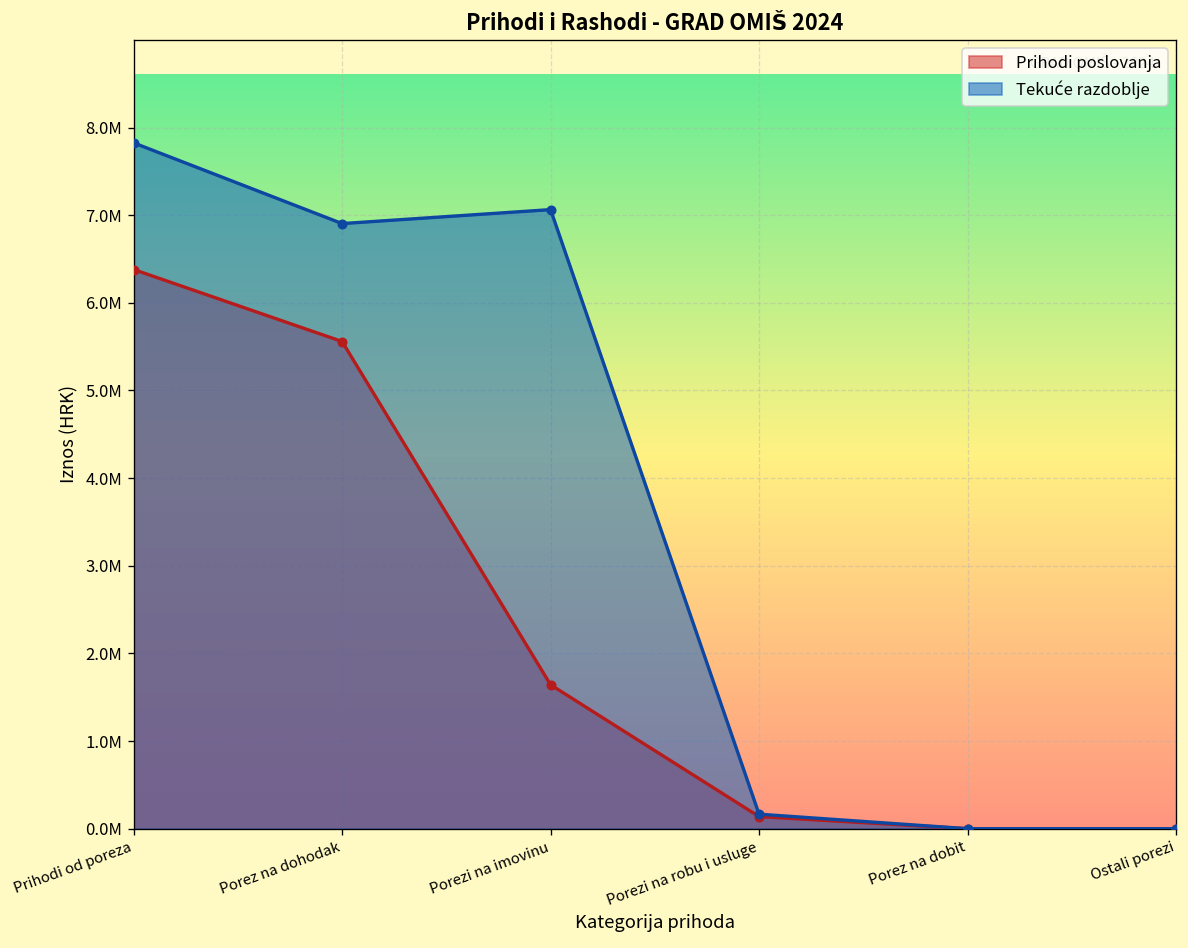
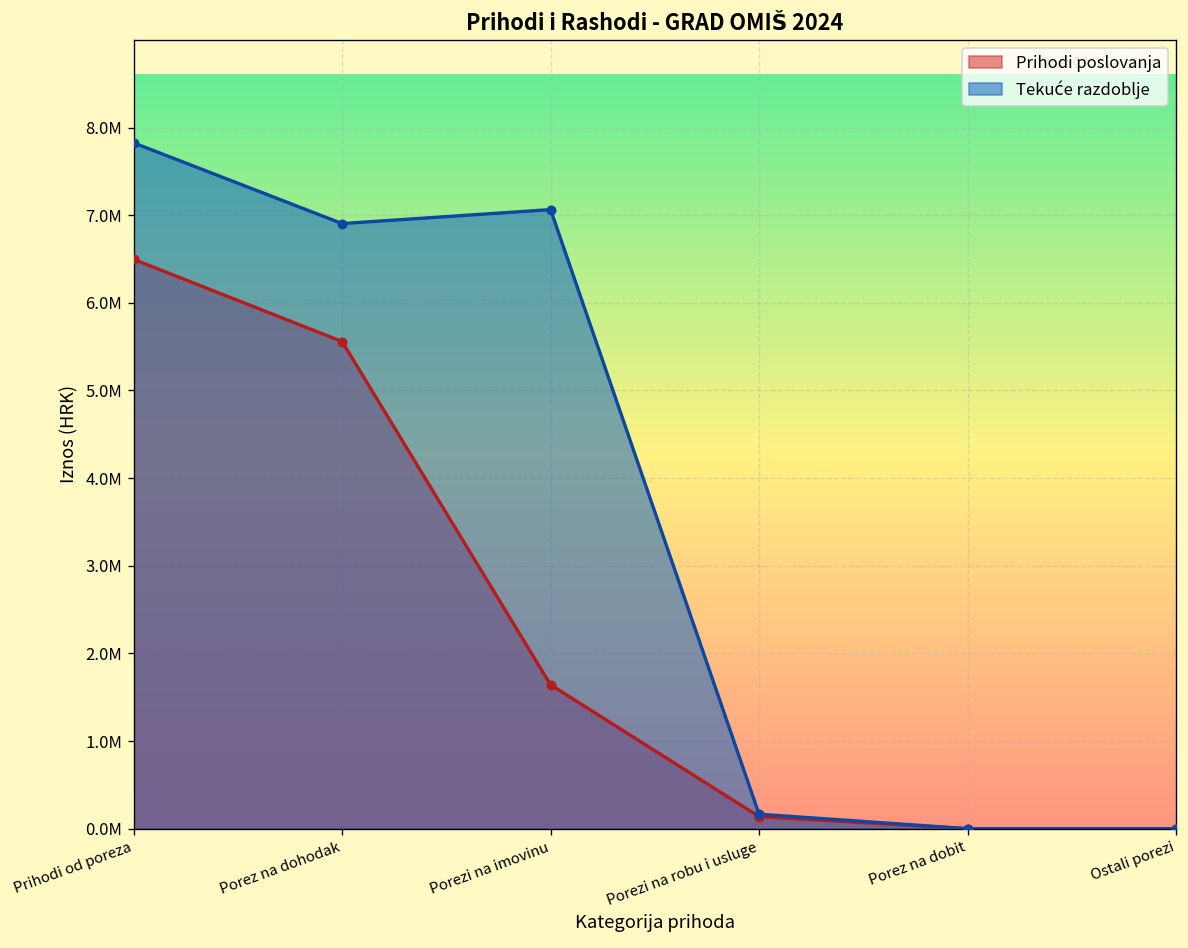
  {
    "Prihodi poslovanja": {
-     "Prihodi od poreza": 6400000,
+     "Prihodi od poreza": 6500000,
      "Porez na dohodak": 5600000,
      "Porezi na imovinu": 1600000
    },
    "Tekuće razdoblje": {
      "Prihodi od poreza": 7800000,
      "Porez na dohodak": 6900000,
      "Porezi na imovinu": 7100000
    }
  }
